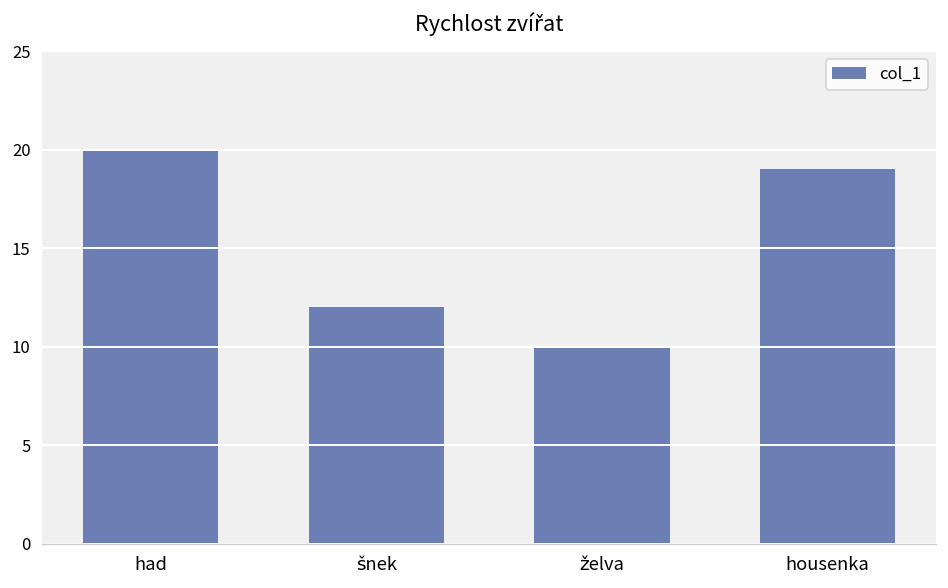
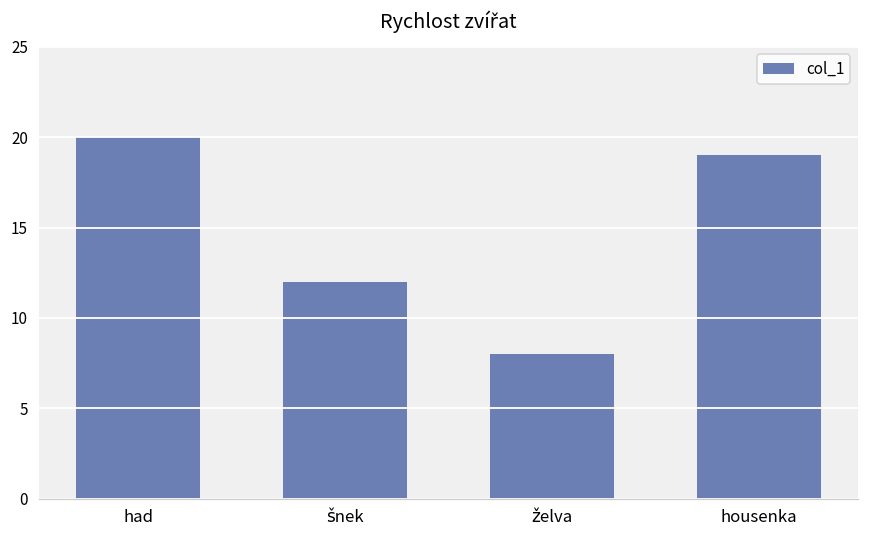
  {
    "had": 20,
    "šnek": 12,
-   "želva": 10,
+   "želva": 8,
    "housenka": 19
  }
